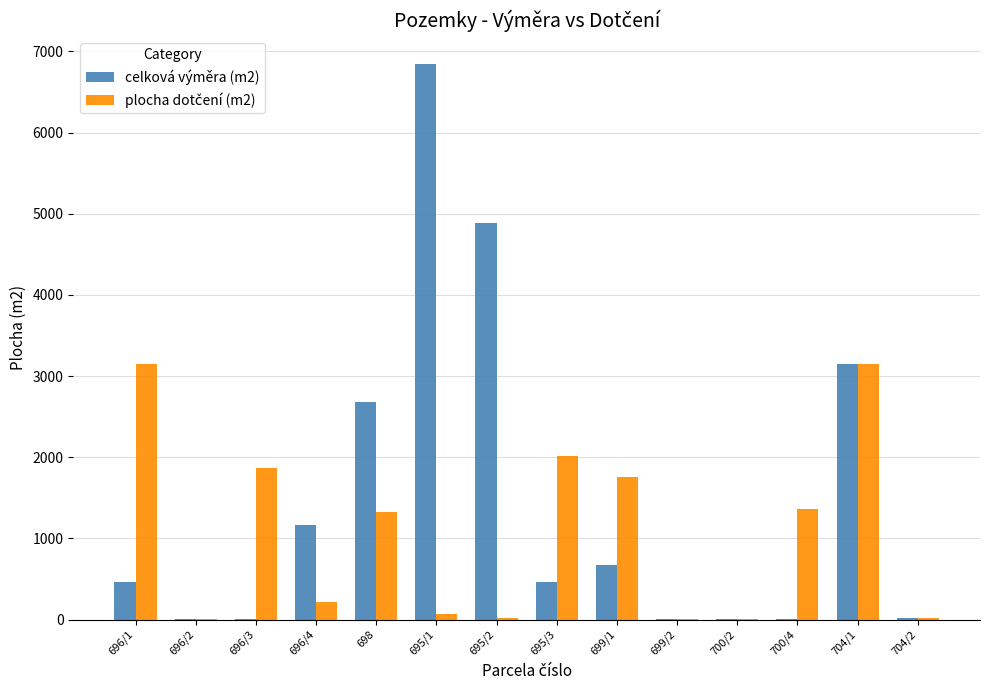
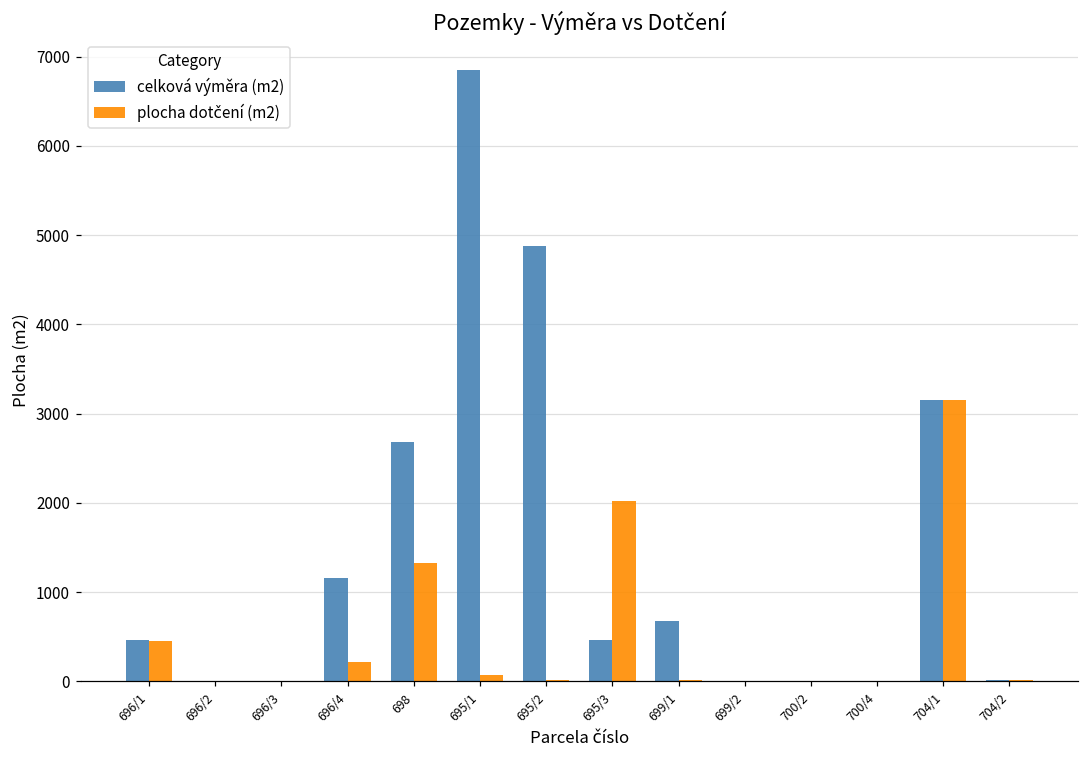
  {
    "celková výměra (m2)": {
      "696/1": 500,
      "696/4": 1200,
      "698": 2700,
      "695/1": 6800,
      "695/2": 4900,
      "695/3": 500,
      "699/1": 700,
      "704/1": 3200
    },
    "plocha dotčení (m2)": {
-     "696/1": 3100,
-     "696/3": 1900,
+     "696/1": 500,
+     "696/3": 0,
      "696/4": 200,
      "698": 1300,
      "695/1": 100,
      "695/3": 2000,
-     "699/1": 1800,
-     "700/4": 1400,
+     "699/1": 0,
+     "700/4": 0,
      "704/1": 3200
    }
  }
